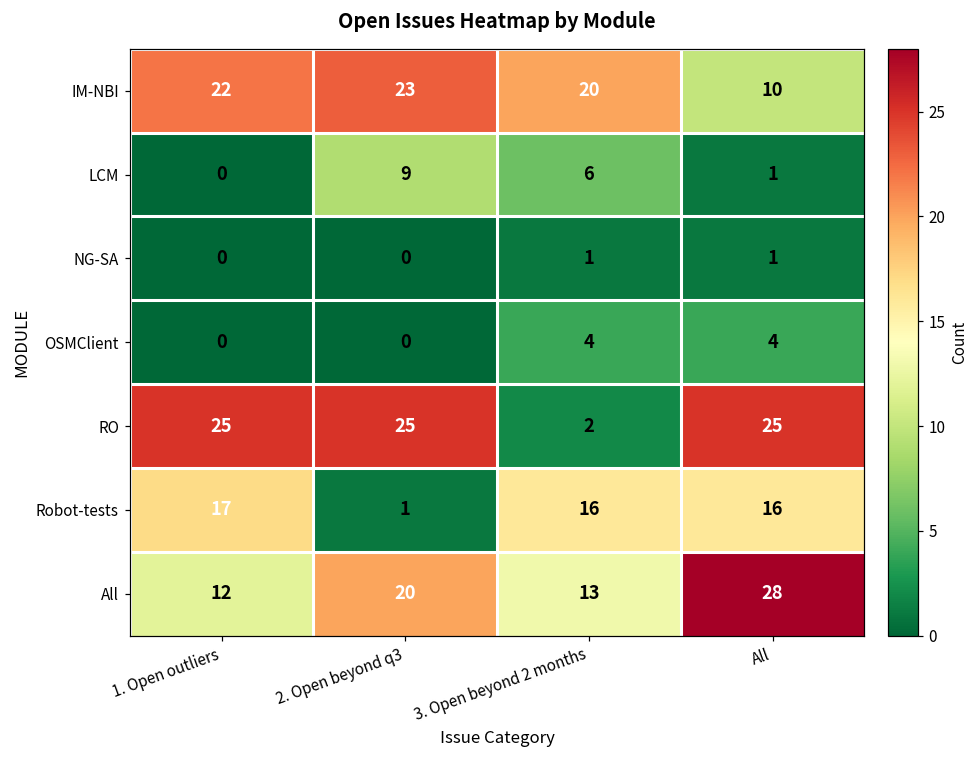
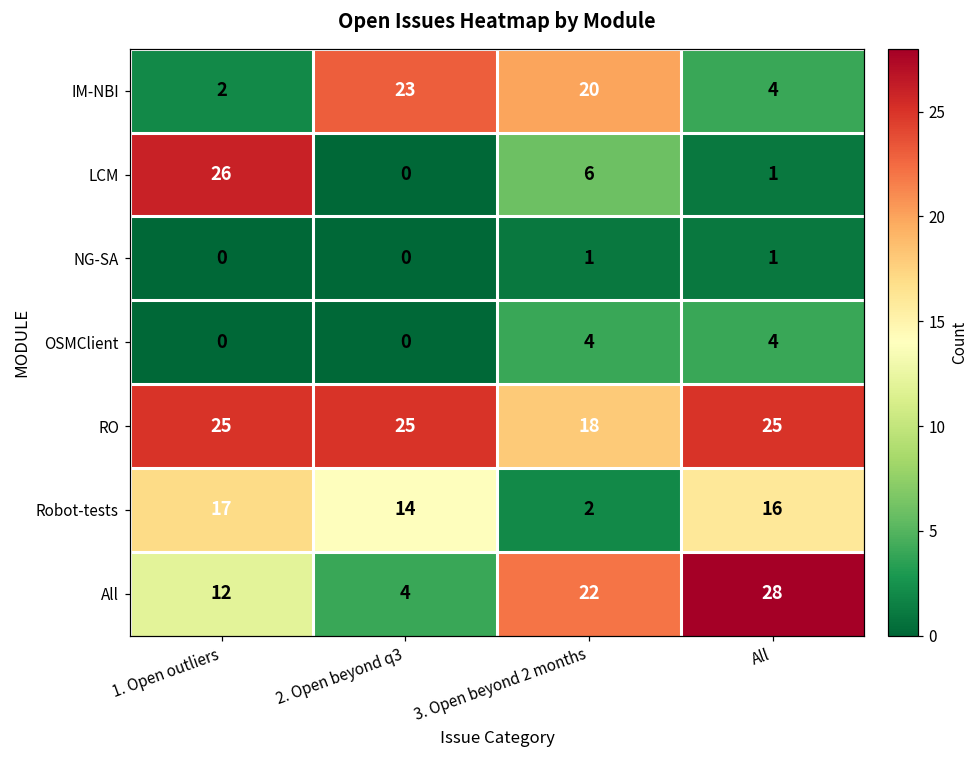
  {
    "IM-NBI": {
-     "1. Open outliers": 22,
+     "1. Open outliers": 2,
      "2. Open beyond q3": 23,
      "3. Open beyond 2 months": 20,
-     "All": 10
+     "All": 4
    },
    "LCM": {
-     "1. Open outliers": 0,
-     "2. Open beyond q3": 9,
+     "1. Open outliers": 26,
+     "2. Open beyond q3": 0,
      "3. Open beyond 2 months": 6,
      "All": 1
    },
    "NG-SA": {
      "1. Open outliers": 0,
      "2. Open beyond q3": 0,
      "3. Open beyond 2 months": 1,
      "All": 1
    },
    "OSMClient": {
      "1. Open outliers": 0,
      "2. Open beyond q3": 0,
      "3. Open beyond 2 months": 4,
      "All": 4
    },
    "RO": {
      "1. Open outliers": 25,
      "2. Open beyond q3": 25,
-     "3. Open beyond 2 months": 2,
+     "3. Open beyond 2 months": 18,
      "All": 25
    },
    "Robot-tests": {
      "1. Open outliers": 17,
-     "2. Open beyond q3": 1,
-     "3. Open beyond 2 months": 16,
+     "2. Open beyond q3": 14,
+     "3. Open beyond 2 months": 2,
      "All": 16
    },
    "All": {
      "1. Open outliers": 12,
-     "2. Open beyond q3": 20,
-     "3. Open beyond 2 months": 13,
+     "2. Open beyond q3": 4,
+     "3. Open beyond 2 months": 22,
      "All": 28
    }
  }
